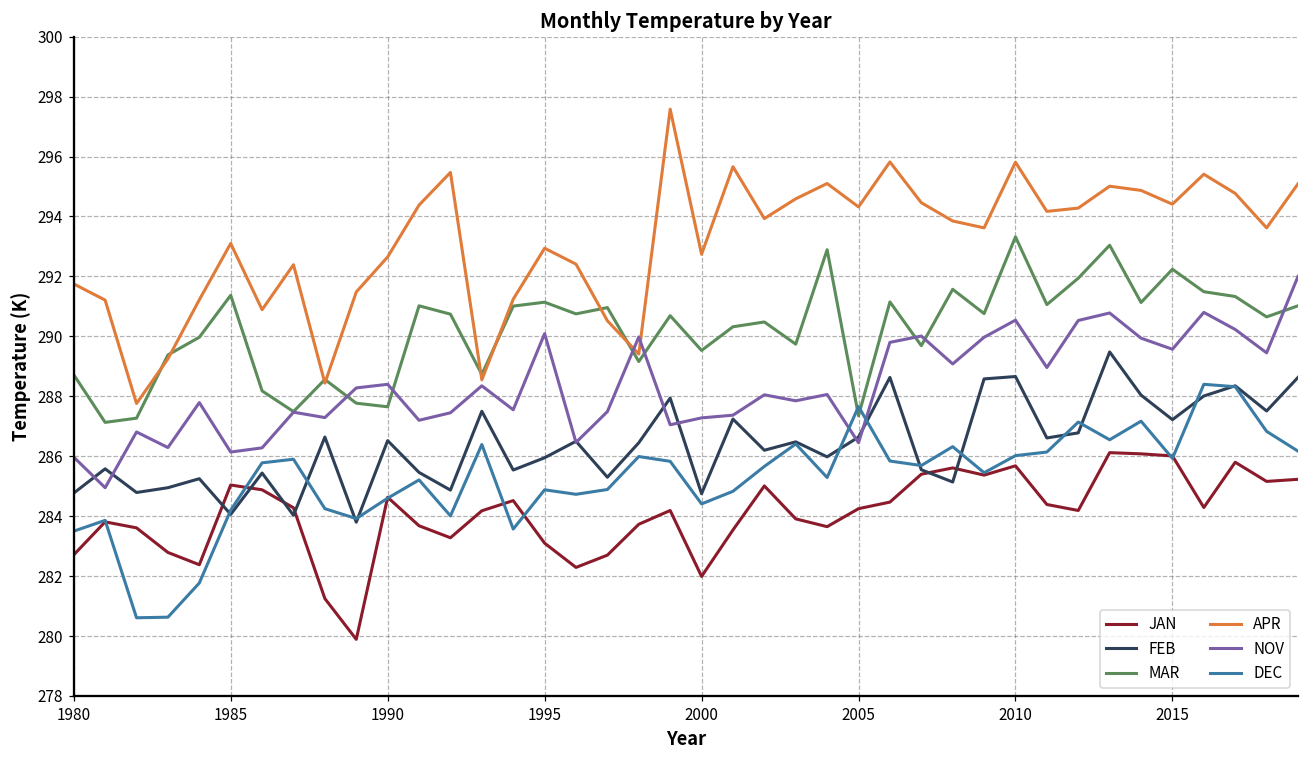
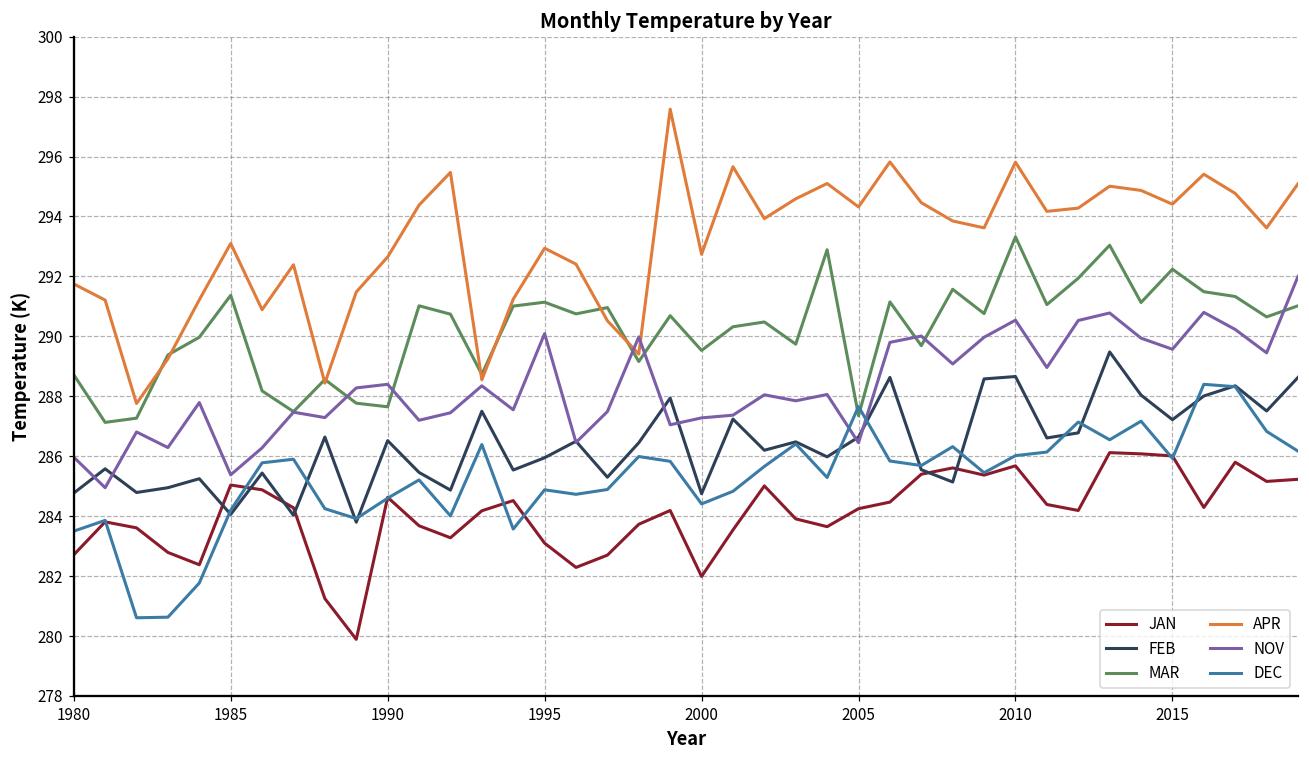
  {
    "JAN": {
      "1980": 282.7,
      "1985": 285.0,
      "1995": 283.1,
      "2000": 282.0,
      "2005": 284.3,
      "2010": 285.7
    },
    "FEB": {
      "1980": 284.8,
      "1985": 284.1,
      "1990": 286.5,
      "1995": 286.0,
      "2000": 284.8,
      "2005": 286.6,
      "2010": 288.7,
      "2015": 287.2
    },
    "MAR": {
      "1980": 288.7,
      "1985": 291.4,
      "1990": 287.7,
      "1995": 291.1,
      "2000": 289.5,
      "2005": 287.4,
      "2010": 293.3,
      "2015": 292.2
    },
    "APR": {
      "1980": 291.8,
      "1985": 293.1,
      "1990": 292.7,
      "1995": 292.9,
      "2000": 292.7,
      "2005": 294.3,
      "2010": 295.8,
      "2015": 294.4
    },
    "NOV": {
      "1980": 286.0,
-     "1985": 286.1,
+     "1985": 285.4,
      "1990": 288.4,
      "1995": 290.1,
      "2000": 287.3,
      "2005": 286.5,
      "2010": 290.5,
      "2015": 289.6
    },
    "DEC": {
      "1980": 283.5,
      "1985": 284.2,
      "1995": 284.9,
      "2000": 284.4,
      "2005": 287.7,
      "2010": 286.0
    }
  }
